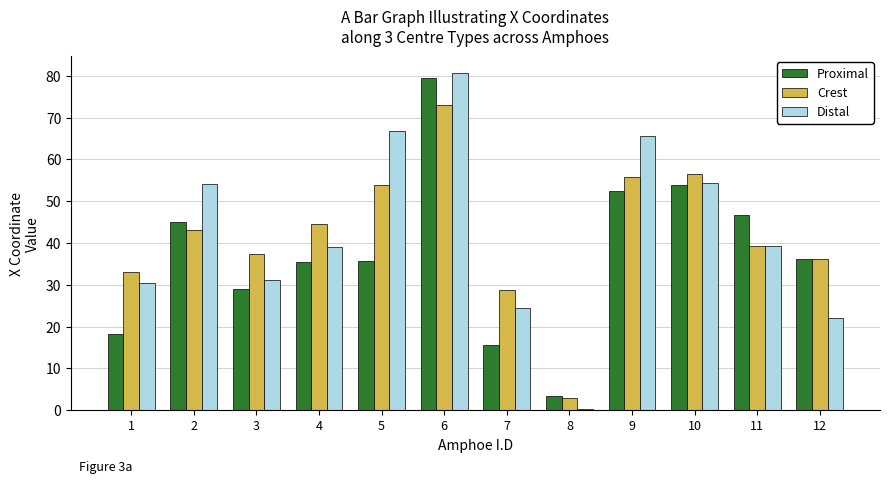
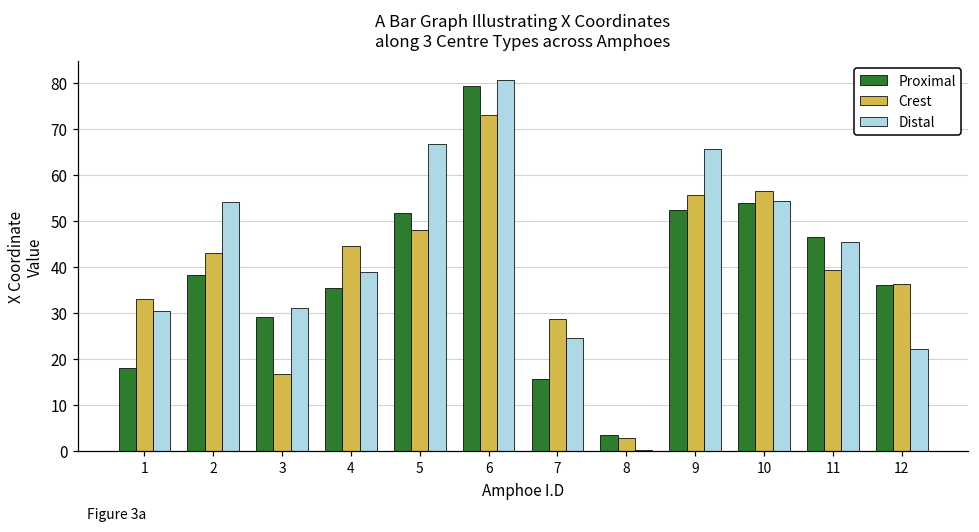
  {
    "Proximal": {
      "1": 18,
-     "2": 45,
+     "2": 38,
      "3": 29,
      "4": 35,
-     "5": 36,
+     "5": 52,
      "6": 79,
      "7": 16,
      "8": 3,
      "9": 52,
      "10": 54,
      "11": 47,
      "12": 36
    },
    "Crest": {
      "1": 33,
      "2": 43,
-     "3": 37,
+     "3": 17,
      "4": 45,
-     "5": 54,
+     "5": 48,
      "6": 73,
      "7": 29,
      "8": 3,
      "9": 56,
      "10": 56,
      "11": 39,
      "12": 36
    },
    "Distal": {
      "1": 30,
      "2": 54,
      "3": 31,
      "4": 39,
      "5": 67,
      "6": 81,
      "7": 24,
      "9": 66,
      "10": 54,
-     "11": 39,
+     "11": 46,
      "12": 22
    }
  }
